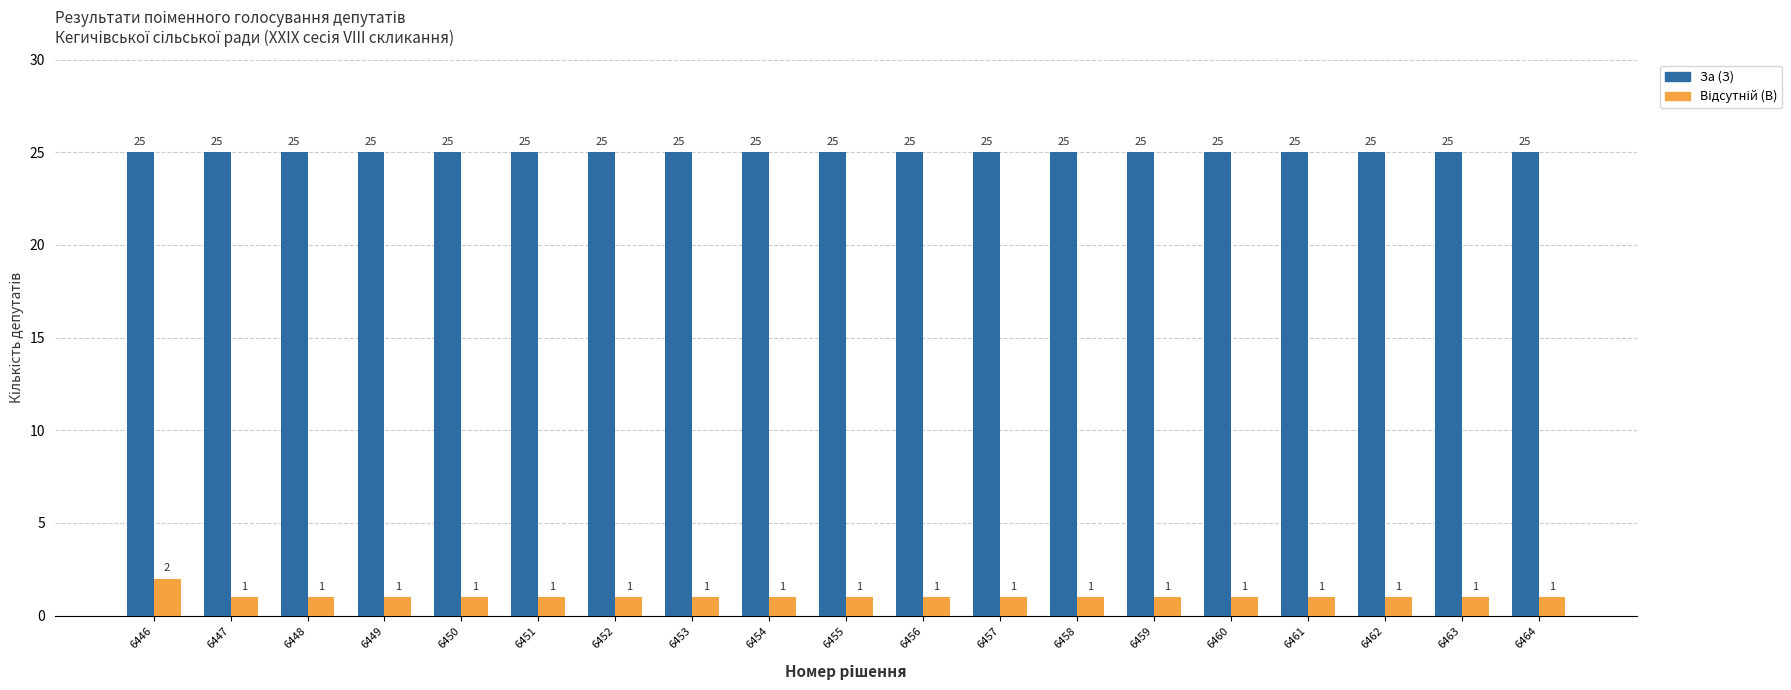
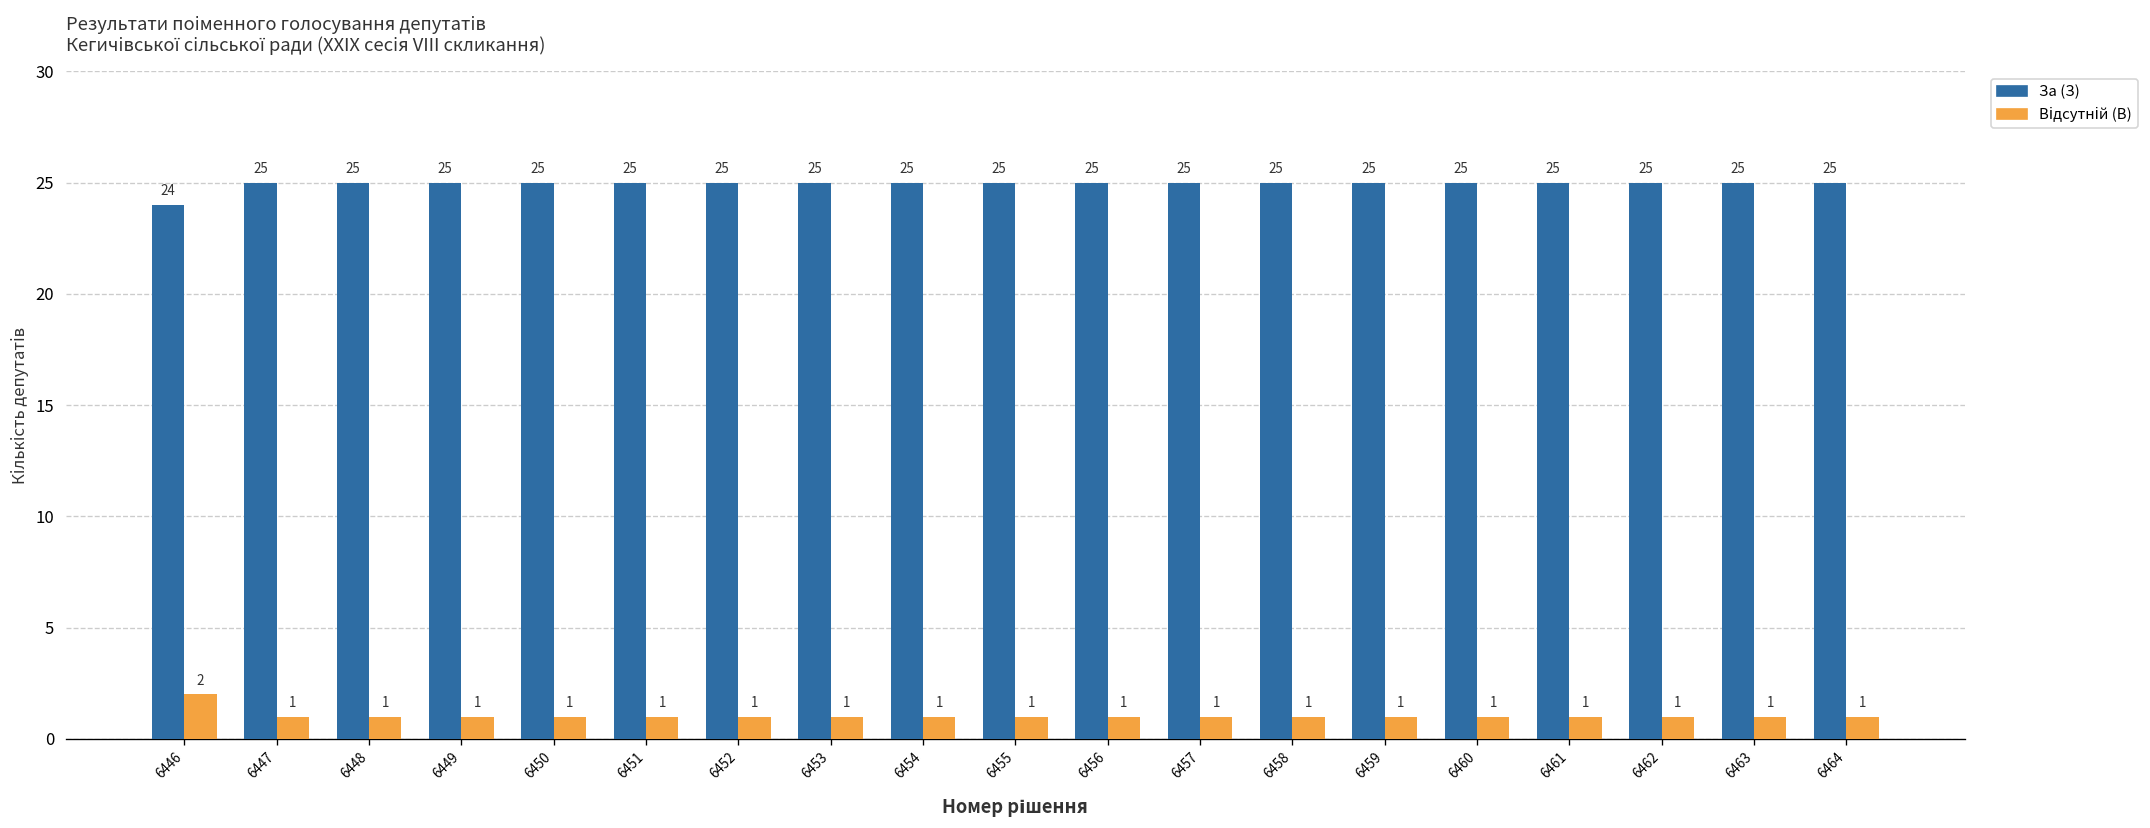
  {
    "За (З)": {
-     "6446": 25,
+     "6446": 24,
      "6447": 25,
      "6448": 25,
      "6449": 25,
      "6450": 25,
      "6451": 25,
      "6452": 25,
      "6453": 25,
      "6454": 25,
      "6455": 25,
      "6456": 25,
      "6457": 25,
      "6458": 25,
      "6459": 25,
      "6460": 25,
      "6461": 25,
      "6462": 25,
      "6463": 25,
      "6464": 25
    },
    "Відсутній (В)": {
      "6446": 2,
      "6447": 1,
      "6448": 1,
      "6449": 1,
      "6450": 1,
      "6451": 1,
      "6452": 1,
      "6453": 1,
      "6454": 1,
      "6455": 1,
      "6456": 1,
      "6457": 1,
      "6458": 1,
      "6459": 1,
      "6460": 1,
      "6461": 1,
      "6462": 1,
      "6463": 1,
      "6464": 1
    }
  }
